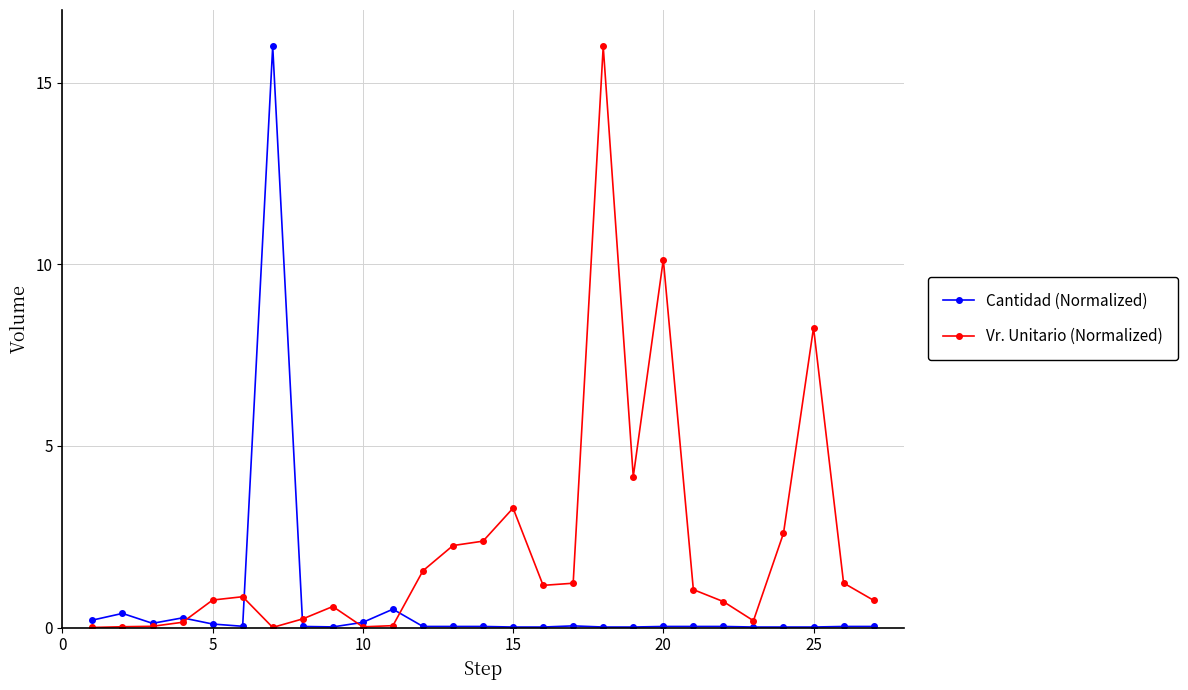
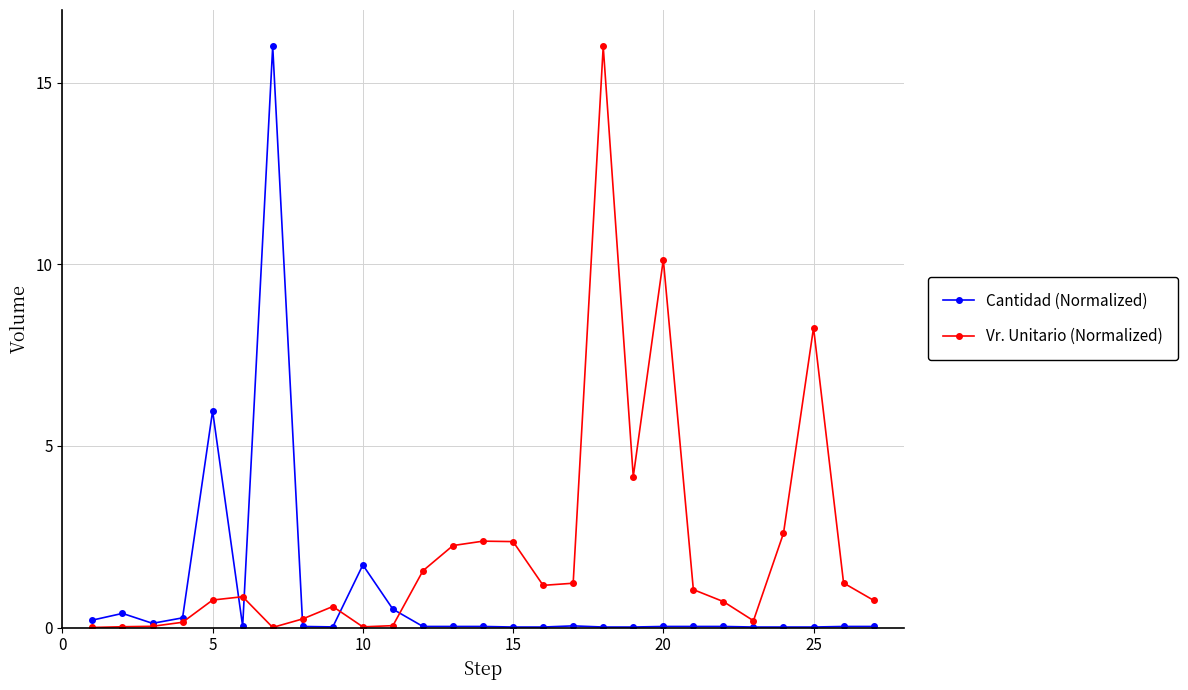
  {
    "Cantidad (Normalized)": {
-     "5": 0.1,
-     "10": 0.1,
+     "5": 6.0,
+     "10": 1.7,
      "15": 0.0,
      "20": 0.0,
      "25": 0.0
    },
    "Vr. Unitario (Normalized)": {
      "5": 0.8,
      "10": 0.0,
-     "15": 3.3,
+     "15": 2.4,
      "20": 10.1,
      "25": 8.3
    }
  }
